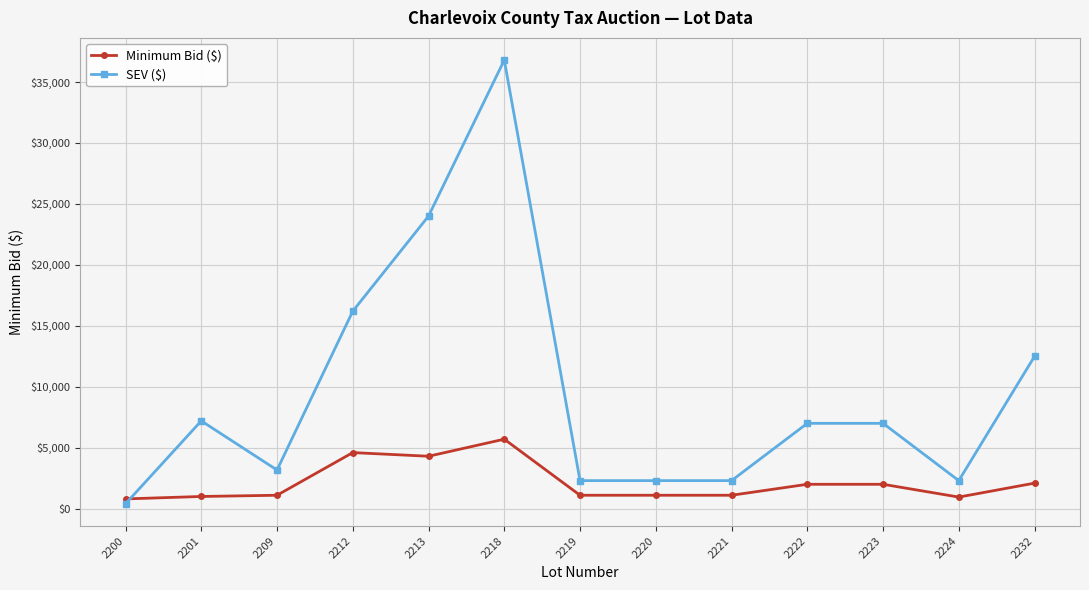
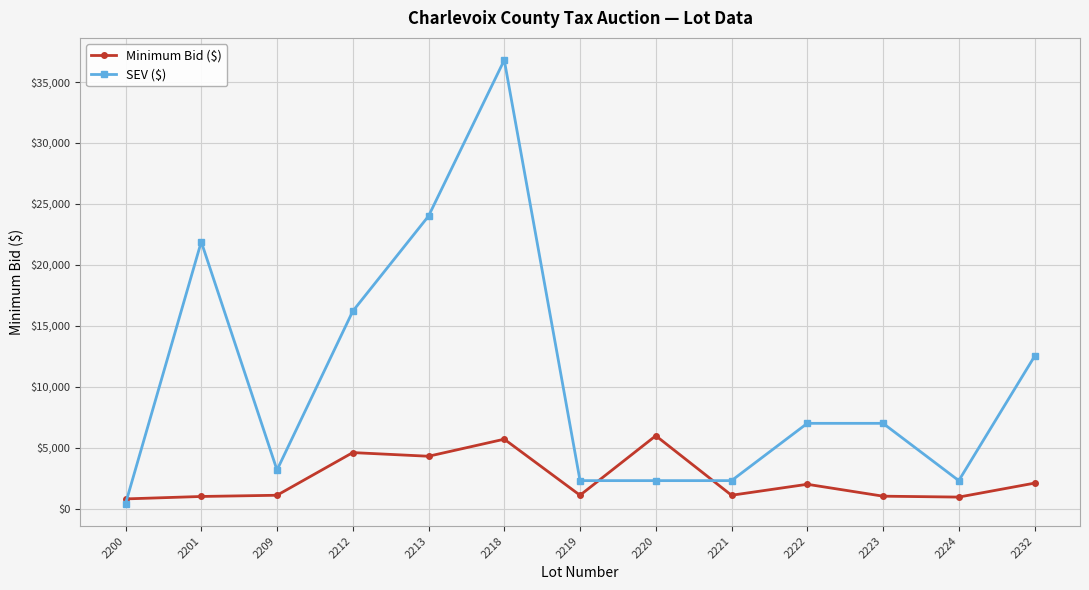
  {
    "Minimum Bid ($)": {
      "2200": "$800",
      "2201": "$1,000",
      "2209": "$1,100",
      "2212": "$4,600",
      "2213": "$4,300",
      "2218": "$5,700",
      "2219": "$1,100",
-     "2220": "$1,100",
+     "2220": "$6,000",
      "2221": "$1,100",
      "2222": "$2,000",
-     "2223": "$2,000",
+     "2223": "$1,000",
      "2224": "$1,000",
      "2232": "$2,100"
    },
    "SEV ($)": {
      "2200": "$400",
-     "2201": "$7,200",
+     "2201": "$21,900",
      "2209": "$3,200",
      "2212": "$16,200",
      "2213": "$24,000",
      "2218": "$36,800",
      "2219": "$2,300",
      "2220": "$2,300",
      "2221": "$2,300",
      "2222": "$7,000",
      "2223": "$7,000",
      "2224": "$2,300",
      "2232": "$12,500"
    }
  }
